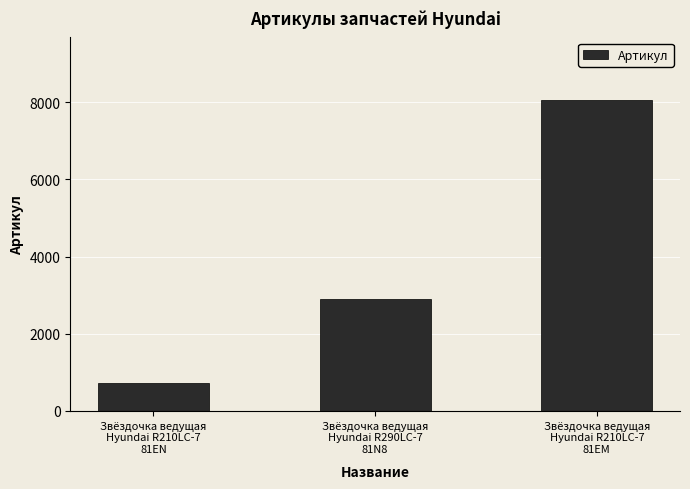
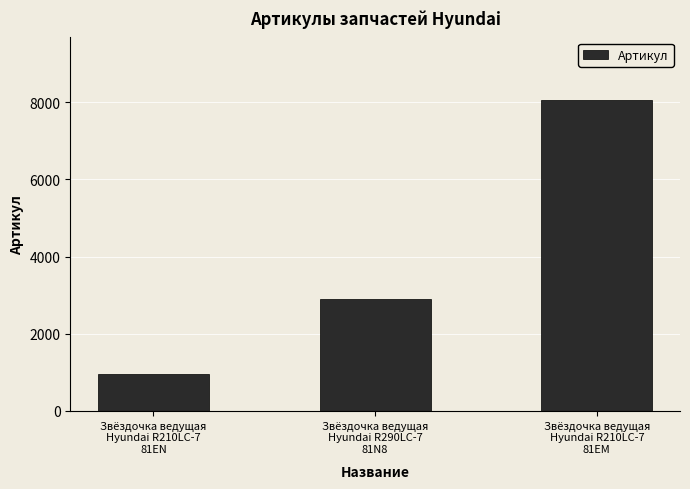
  {
-   "Звёздочка ведущая Hyundai R210LC-7 81EN": 700,
+   "Звёздочка ведущая Hyundai R210LC-7 81EN": 1000,
    "Звёздочка ведущая Hyundai R290LC-7 81N8": 2900,
    "Звёздочка ведущая Hyundai R210LC-7 81EM": 8100
  }
